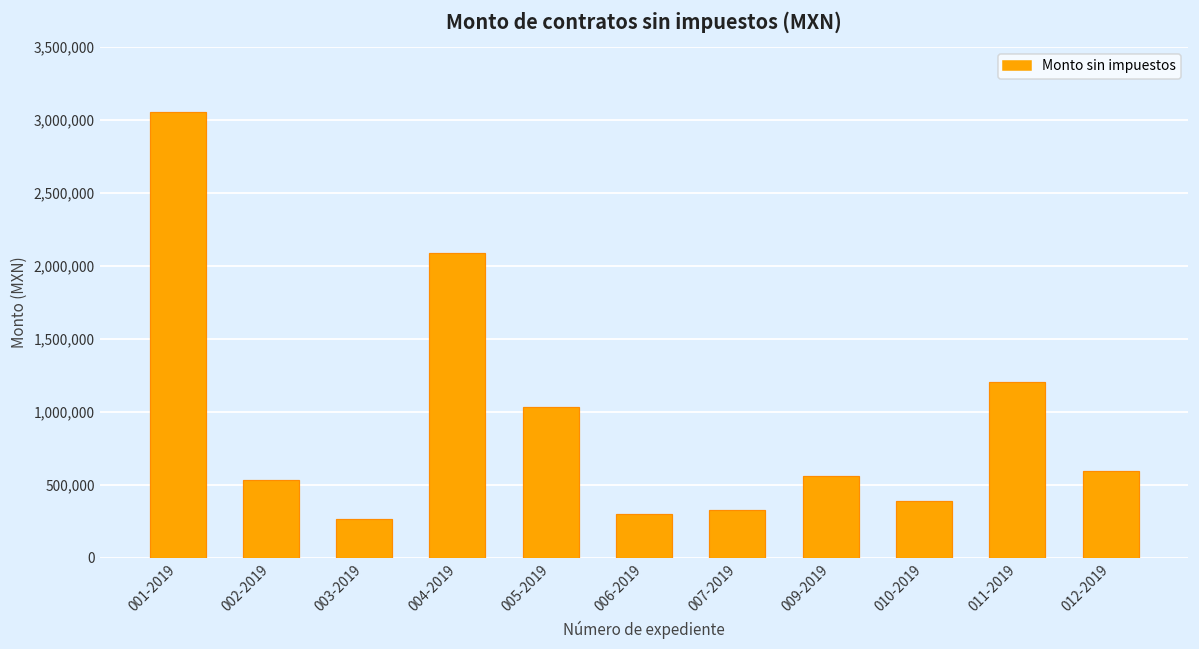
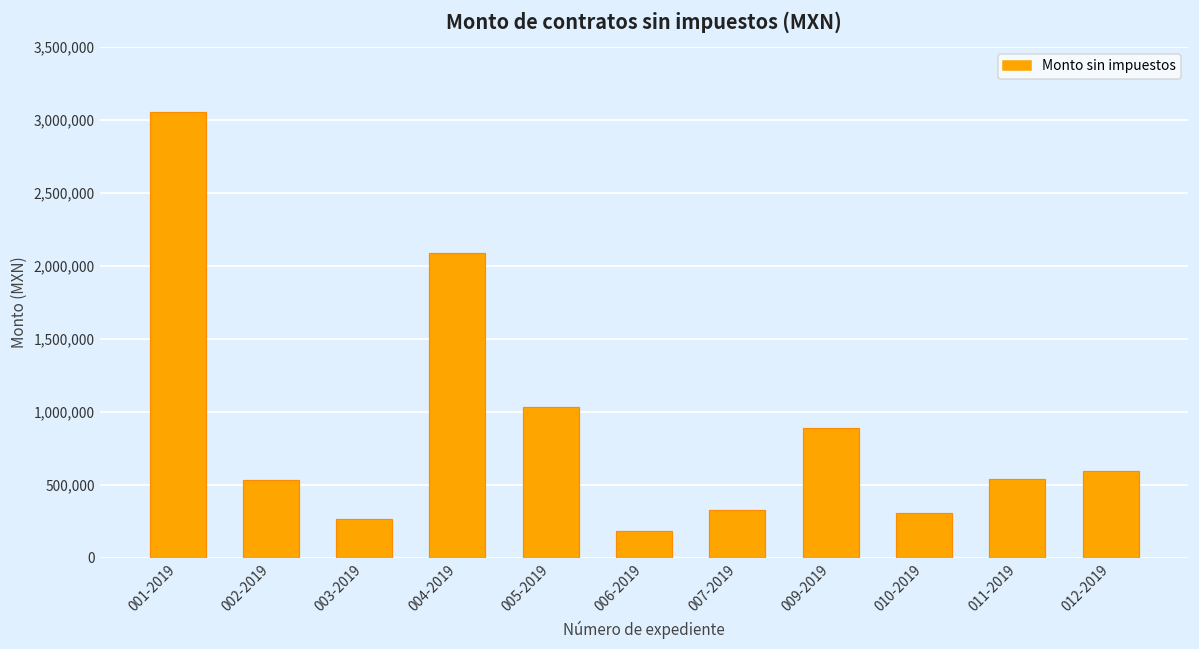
  {
    "001-2019": "3,060,000",
    "002-2019": "530,000",
    "003-2019": "260,000",
    "004-2019": "2,090,000",
    "005-2019": "1,030,000",
-   "006-2019": "300,000",
+   "006-2019": "180,000",
    "007-2019": "330,000",
-   "009-2019": "560,000",
-   "010-2019": "390,000",
-   "011-2019": "1,200,000",
+   "009-2019": "890,000",
+   "010-2019": "310,000",
+   "011-2019": "540,000",
    "012-2019": "600,000"
  }
